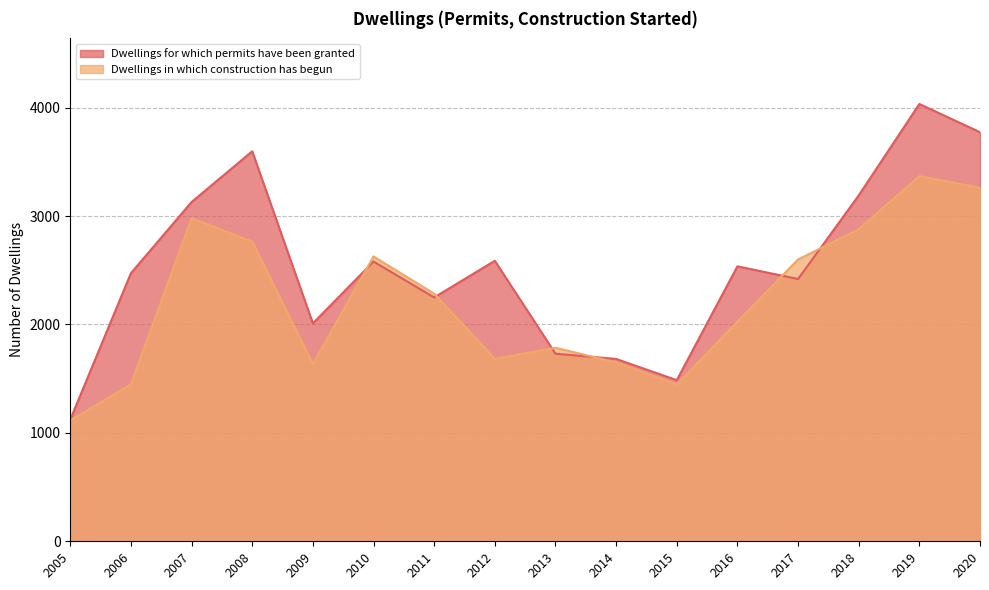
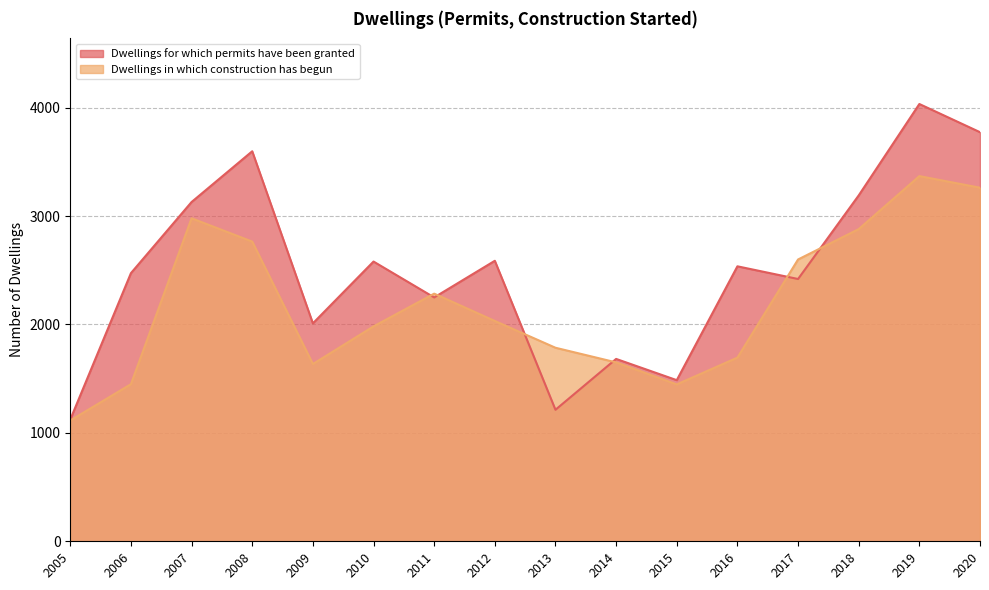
  {
    "Dwellings for which permits have been granted": {
      "2006": 2470,
      "2007": 3130,
      "2008": 3600,
      "2009": 2010,
      "2010": 2580,
      "2011": 2250,
      "2012": 2590,
-     "2013": 1730,
+     "2013": 1210,
      "2014": 1680,
      "2015": 1490,
      "2016": 2540,
      "2017": 2420,
      "2018": 3190,
      "2019": 4030,
      "2020": 3770
    },
    "Dwellings in which construction has begun": {
      "2006": 1450,
      "2007": 2980,
      "2008": 2760,
      "2009": 1640,
-     "2010": 2630,
+     "2010": 1980,
      "2011": 2280,
-     "2012": 1680,
+     "2012": 2030,
      "2013": 1790,
      "2014": 1650,
      "2015": 1450,
-     "2016": 2030,
+     "2016": 1690,
      "2017": 2600,
      "2018": 2880,
      "2019": 3370,
      "2020": 3260
    }
  }
